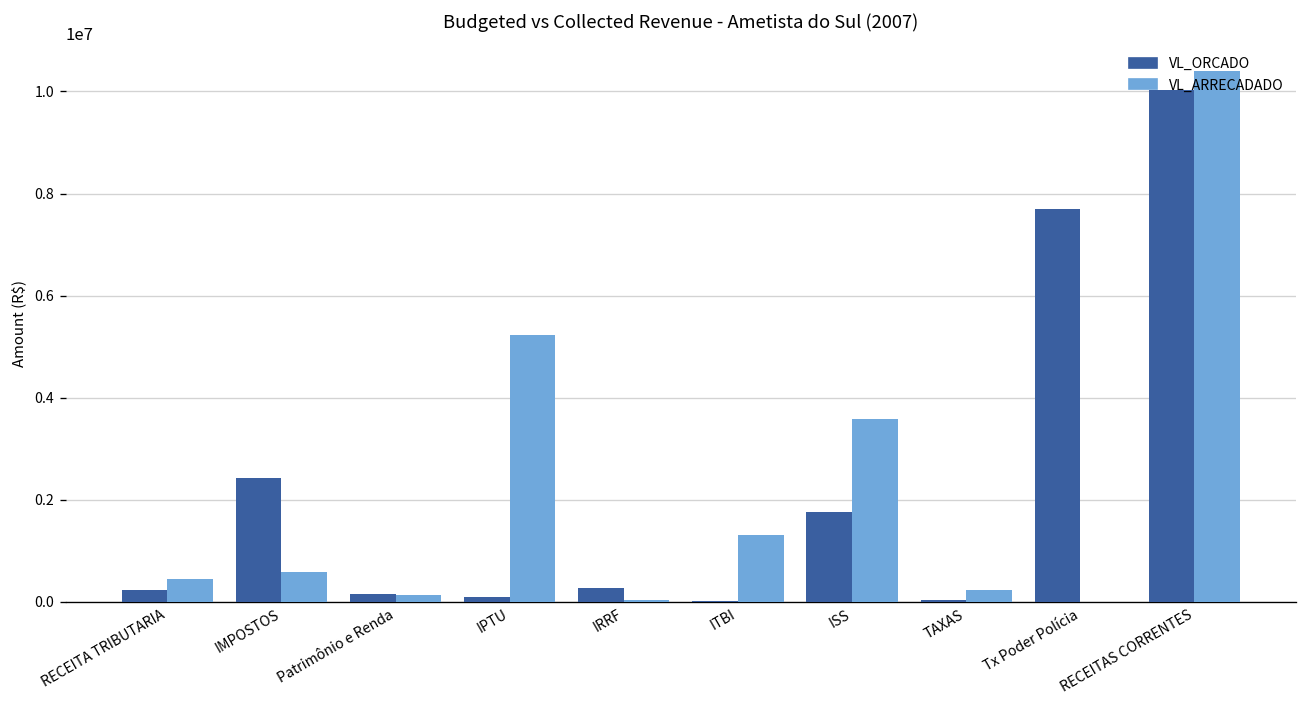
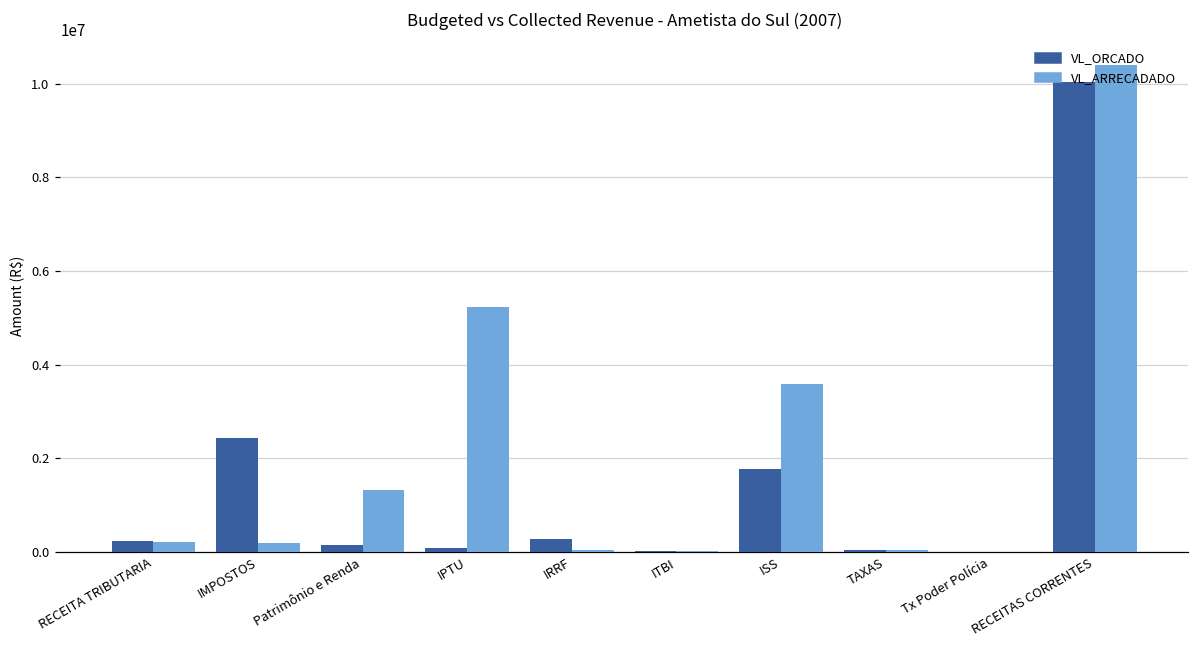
  {
    "VL_ORCADO": {
      "RECEITA TRIBUTARIA": 200000,
      "IMPOSTOS": 2400000,
      "Patrimônio e Renda": 200000,
      "IPTU": 100000,
      "IRRF": 300000,
      "ISS": 1800000,
-     "Tx Poder Polícia": 7700000,
+     "Tx Poder Polícia": 0,
      "RECEITAS CORRENTES": 10000000
    },
    "VL_ARRECADADO": {
-     "RECEITA TRIBUTARIA": 500000,
-     "IMPOSTOS": 600000,
-     "Patrimônio e Renda": 100000,
+     "RECEITA TRIBUTARIA": 200000,
+     "IMPOSTOS": 200000,
+     "Patrimônio e Renda": 1300000,
      "IPTU": 5200000,
-     "ITBI": 1300000,
+     "ITBI": 0,
      "ISS": 3600000,
-     "TAXAS": 200000,
+     "TAXAS": 0,
      "RECEITAS CORRENTES": 10400000
    }
  }
